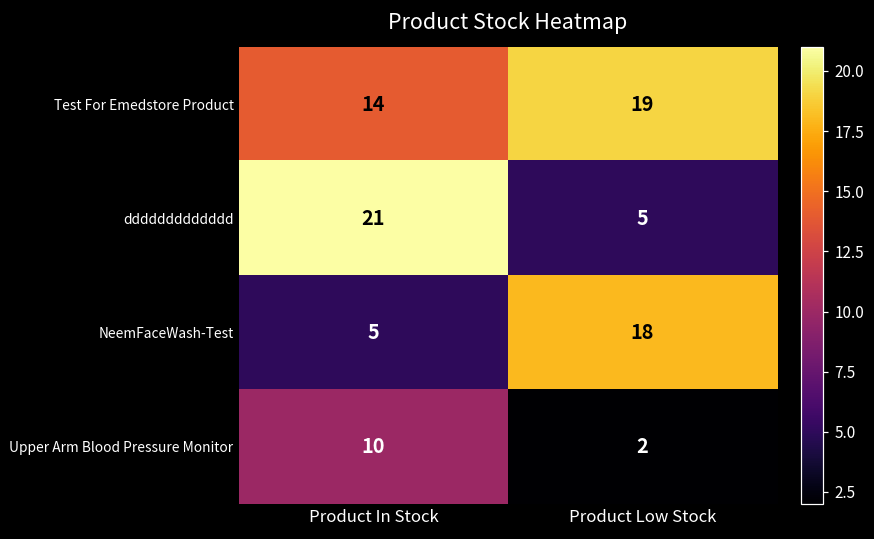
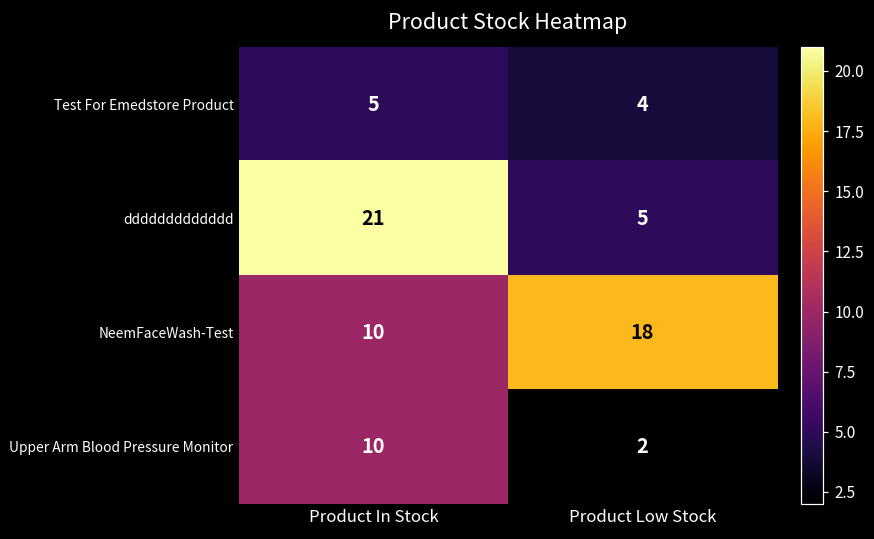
  {
    "Test For Emedstore Product": {
-     "Product In Stock": 14,
-     "Product Low Stock": 19
+     "Product In Stock": 5,
+     "Product Low Stock": 4
    },
    "ddddddddddddd": {
      "Product In Stock": 21,
      "Product Low Stock": 5
    },
    "NeemFaceWash-Test": {
-     "Product In Stock": 5,
+     "Product In Stock": 10,
      "Product Low Stock": 18
    },
    "Upper Arm Blood Pressure Monitor": {
      "Product In Stock": 10,
      "Product Low Stock": 2
    }
  }
